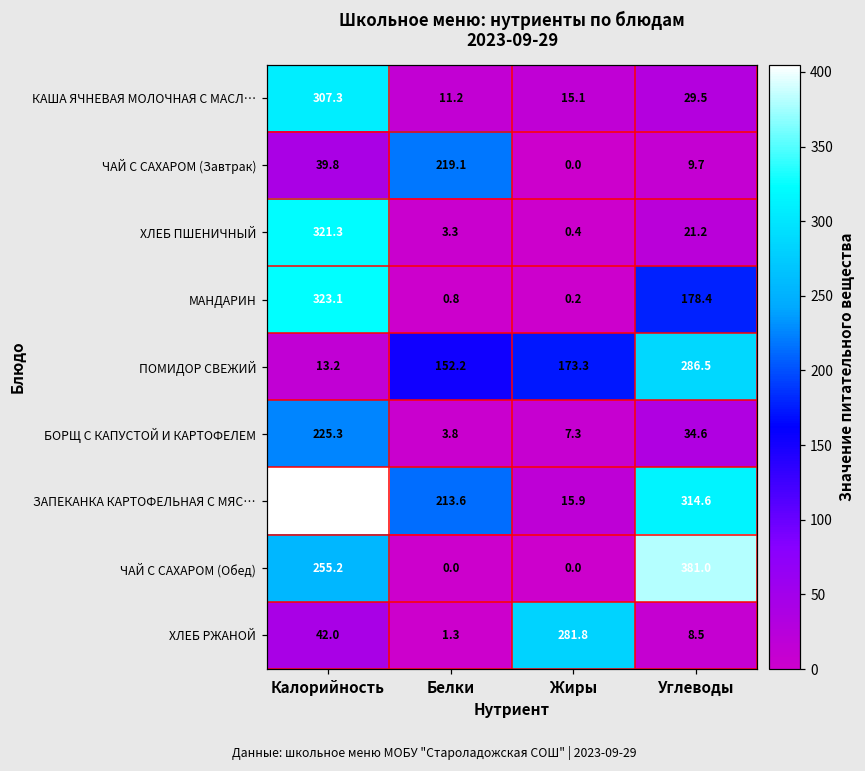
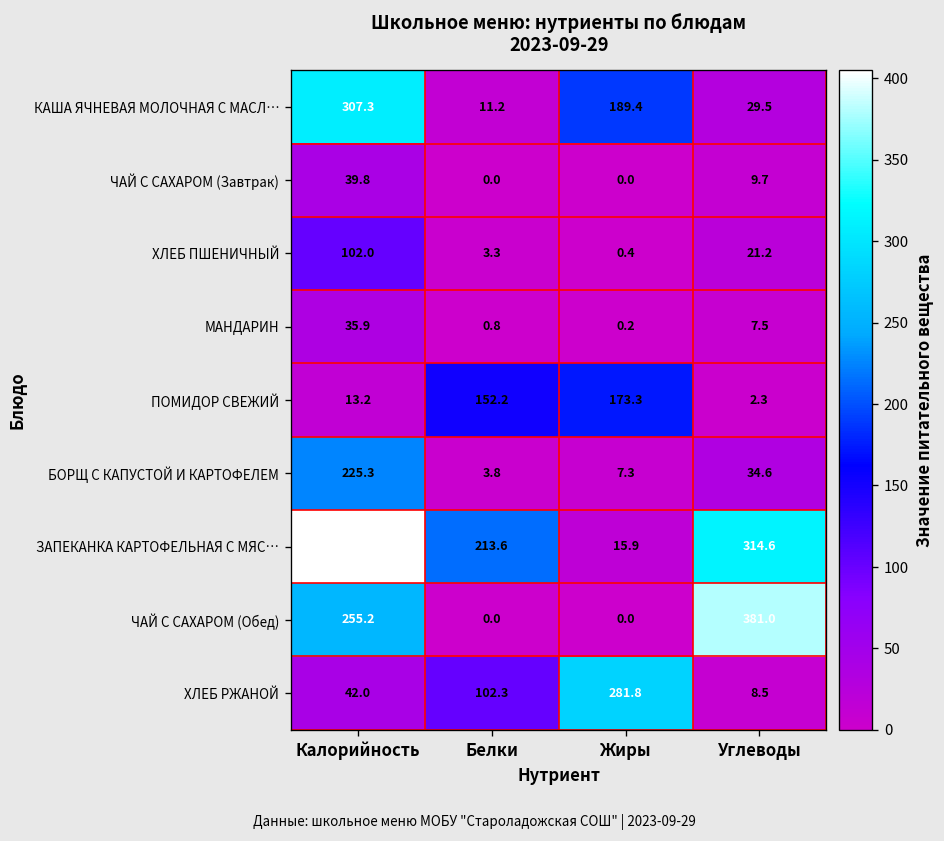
  {
    "КАША ЯЧНЕВАЯ МОЛОЧНАЯ С МАСЛ…": {
      "Калорийность": 307.3,
      "Белки": 11.2,
-     "Жиры": 15.1,
+     "Жиры": 189.4,
      "Углеводы": 29.5
    },
    "ЧАЙ С САХАРОМ (Завтрак)": {
      "Калорийность": 39.8,
-     "Белки": 219.1,
+     "Белки": 0.0,
      "Жиры": 0.0,
      "Углеводы": 9.7
    },
    "ХЛЕБ ПШЕНИЧНЫЙ": {
-     "Калорийность": 321.3,
+     "Калорийность": 102.0,
      "Белки": 3.3,
      "Жиры": 0.4,
      "Углеводы": 21.2
    },
    "МАНДАРИН": {
-     "Калорийность": 323.1,
+     "Калорийность": 35.9,
      "Белки": 0.8,
      "Жиры": 0.2,
-     "Углеводы": 178.4
+     "Углеводы": 7.5
    },
    "ПОМИДОР СВЕЖИЙ": {
      "Калорийность": 13.2,
      "Белки": 152.2,
      "Жиры": 173.3,
-     "Углеводы": 286.5
+     "Углеводы": 2.3
    },
    "БОРЩ С КАПУСТОЙ И КАРТОФЕЛЕМ": {
      "Калорийность": 225.3,
      "Белки": 3.8,
      "Жиры": 7.3,
      "Углеводы": 34.6
    },
    "ЗАПЕКАНКА КАРТОФЕЛЬНАЯ С МЯС…": {
      "Белки": 213.6,
      "Жиры": 15.9,
      "Углеводы": 314.6
    },
    "ЧАЙ С САХАРОМ (Обед)": {
      "Калорийность": 255.2,
      "Белки": 0.0,
      "Жиры": 0.0,
      "Углеводы": 381.0
    },
    "ХЛЕБ РЖАНОЙ": {
      "Калорийность": 42.0,
-     "Белки": 1.3,
+     "Белки": 102.3,
      "Жиры": 281.8,
      "Углеводы": 8.5
    }
  }
